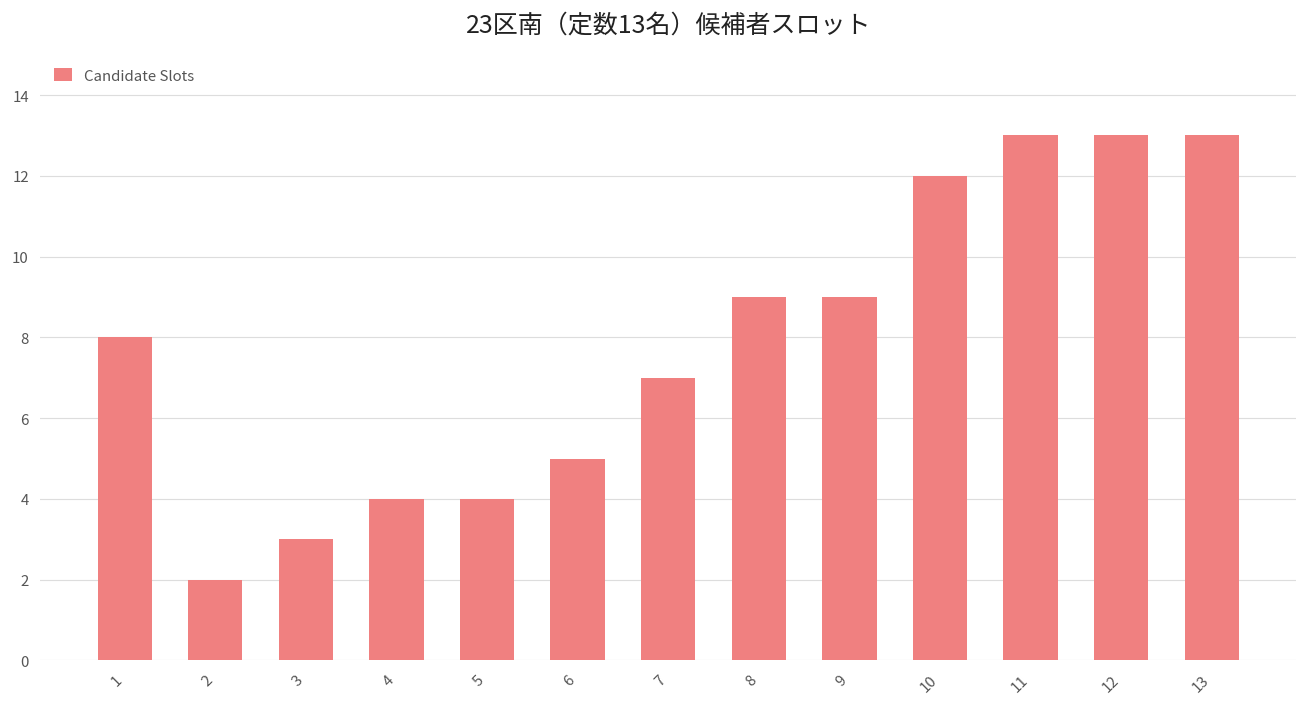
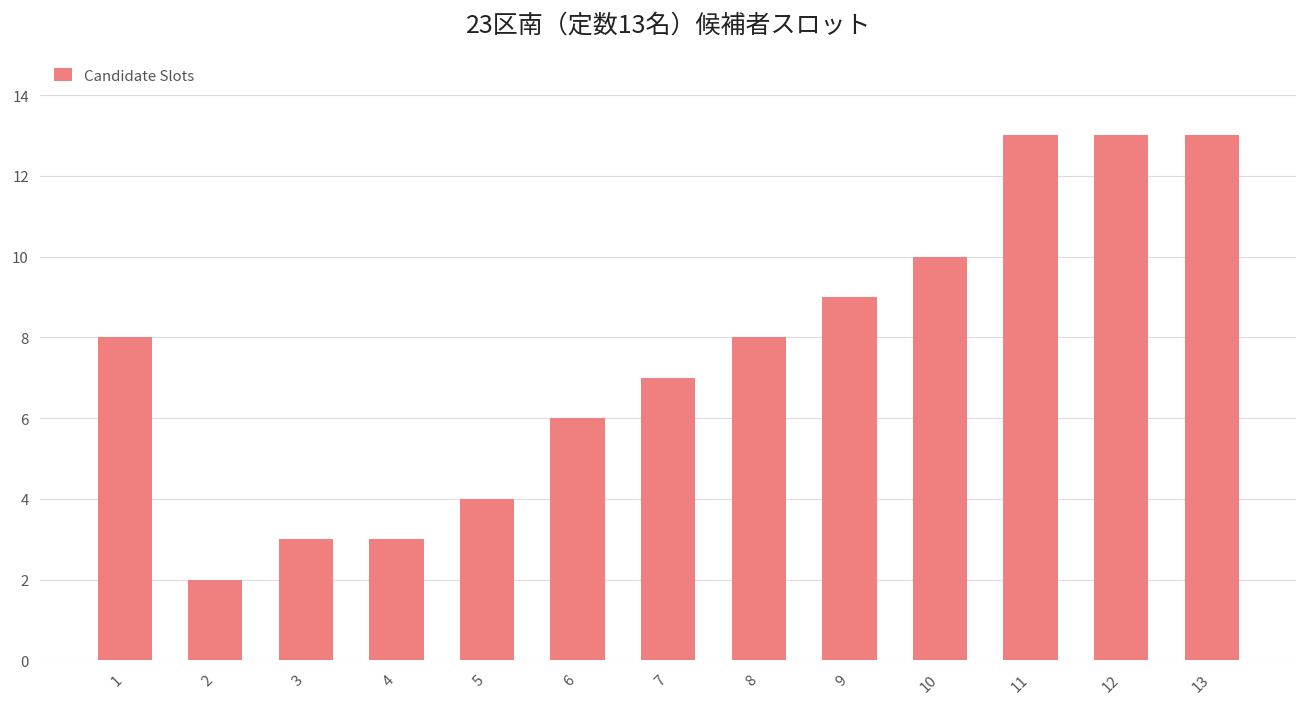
  {
    "1": 8,
    "2": 2,
    "3": 3,
-   "4": 4,
+   "4": 3,
    "5": 4,
-   "6": 5,
+   "6": 6,
    "7": 7,
-   "8": 9,
+   "8": 8,
    "9": 9,
-   "10": 12,
+   "10": 10,
    "11": 13,
    "12": 13,
    "13": 13
  }
